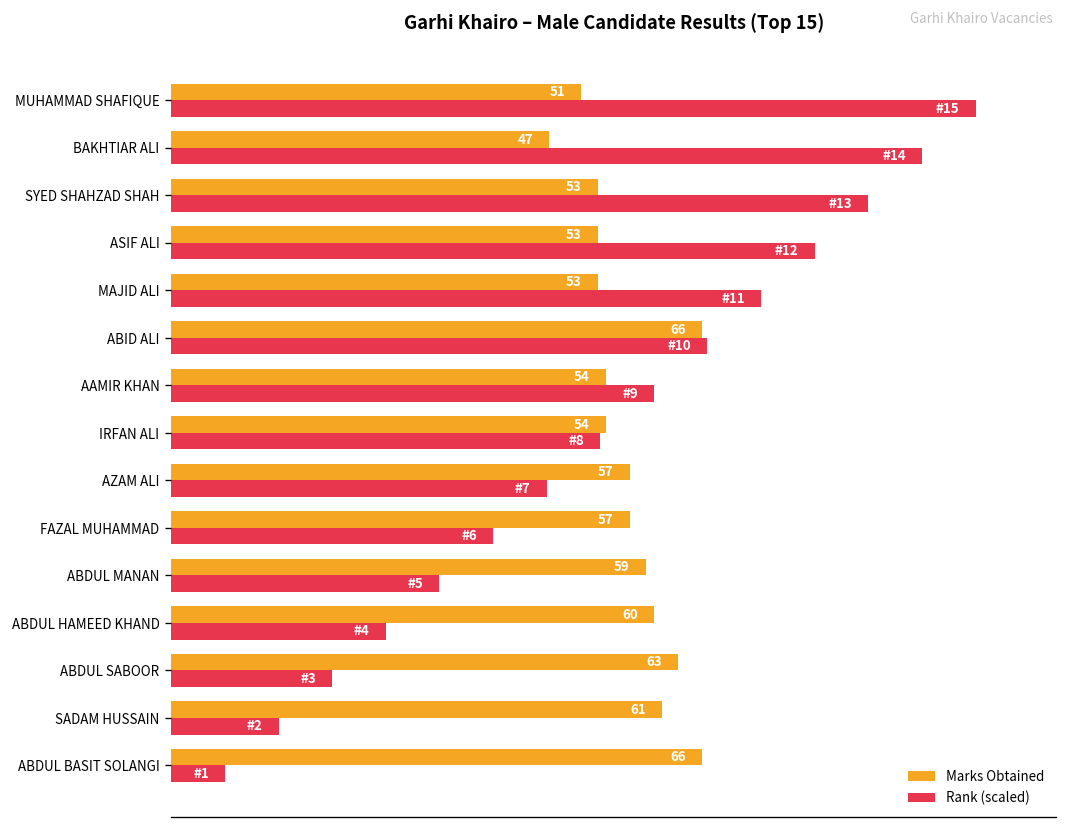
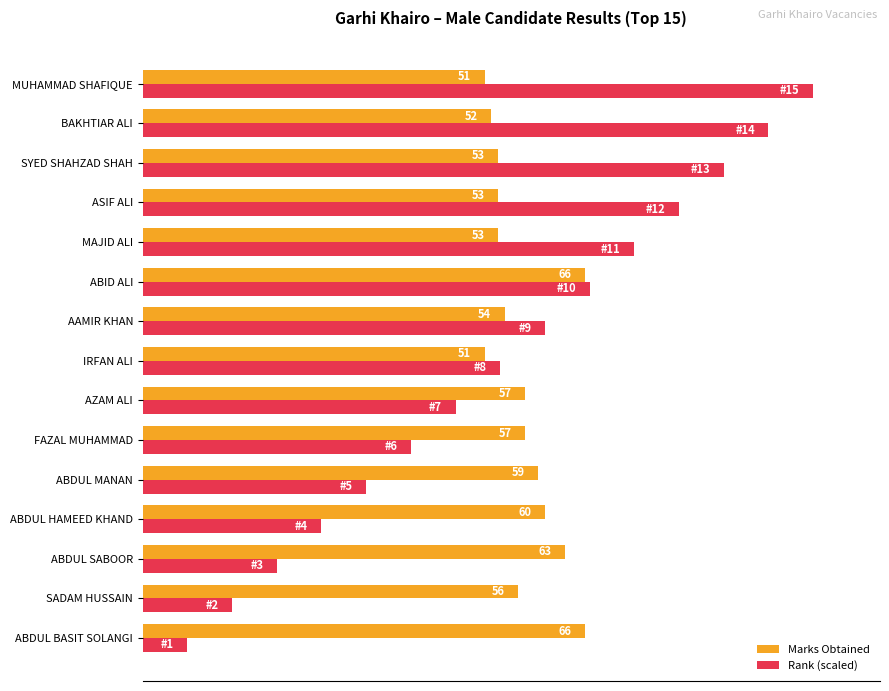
  {
    "Marks Obtained": {
      "MUHAMMAD SHAFIQUE": 51,
-     "BAKHTIAR ALI": 47,
+     "BAKHTIAR ALI": 52,
      "SYED SHAHZAD SHAH": 53,
      "ASIF ALI": 53,
      "MAJID ALI": 53,
      "ABID ALI": 66,
      "AAMIR KHAN": 54,
-     "IRFAN ALI": 54,
+     "IRFAN ALI": 51,
      "AZAM ALI": 57,
      "FAZAL MUHAMMAD": 57,
      "ABDUL MANAN": 59,
      "ABDUL HAMEED KHAND": 60,
      "ABDUL SABOOR": 63,
-     "SADAM HUSSAIN": 61,
+     "SADAM HUSSAIN": 56,
      "ABDUL BASIT SOLANGI": 66
    }
  }
